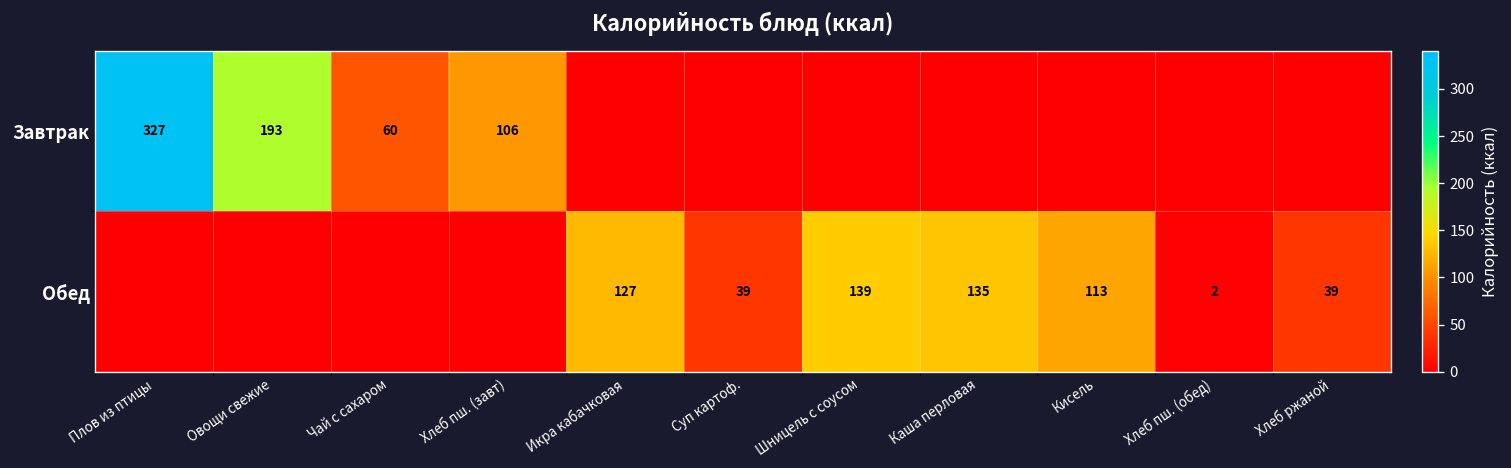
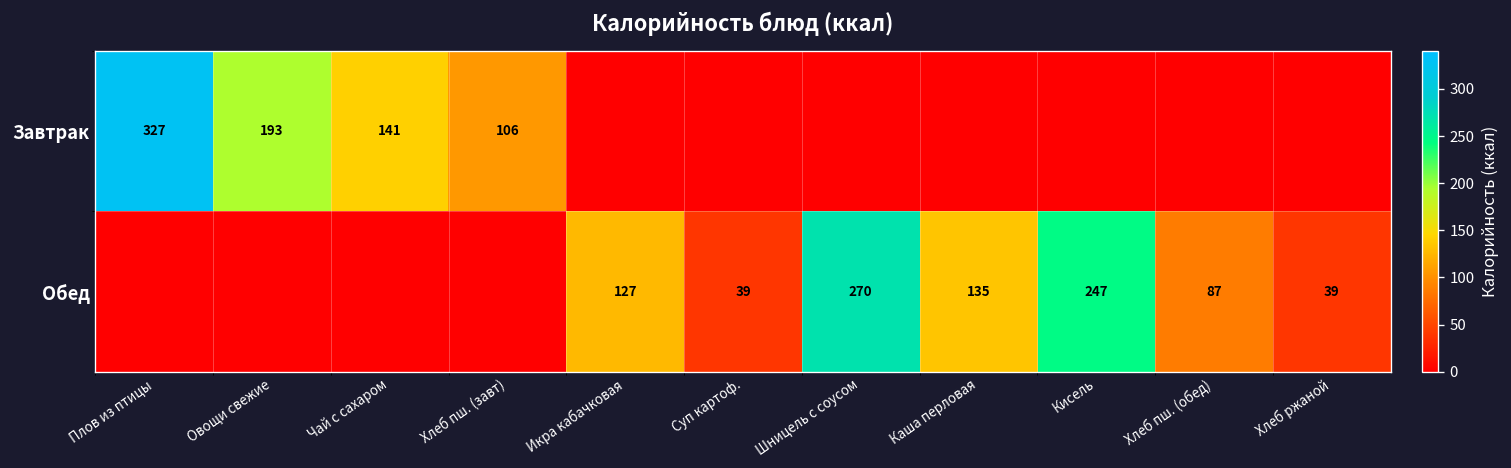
  {
    "Завтрак": {
      "Плов из птицы": 327,
      "Овощи свежие": 193,
-     "Чай с сахаром": 60,
+     "Чай с сахаром": 141,
      "Хлеб пш. (завт)": 106
    },
    "Обед": {
      "Икра кабачковая": 127,
      "Суп картоф.": 39,
-     "Шницель с соусом": 139,
+     "Шницель с соусом": 270,
      "Каша перловая": 135,
-     "Кисель": 113,
-     "Хлеб пш. (обед)": 2,
+     "Кисель": 247,
+     "Хлеб пш. (обед)": 87,
      "Хлеб ржаной": 39
    }
  }
